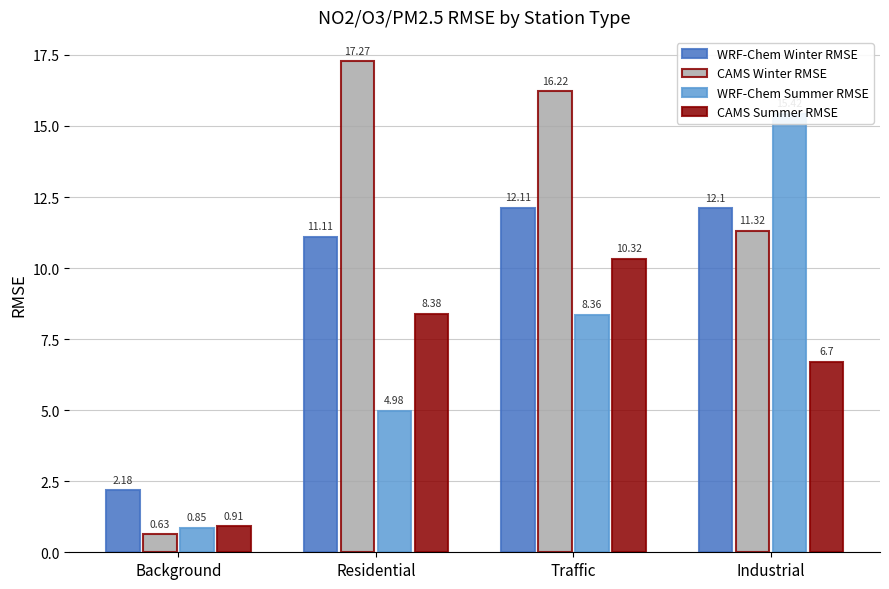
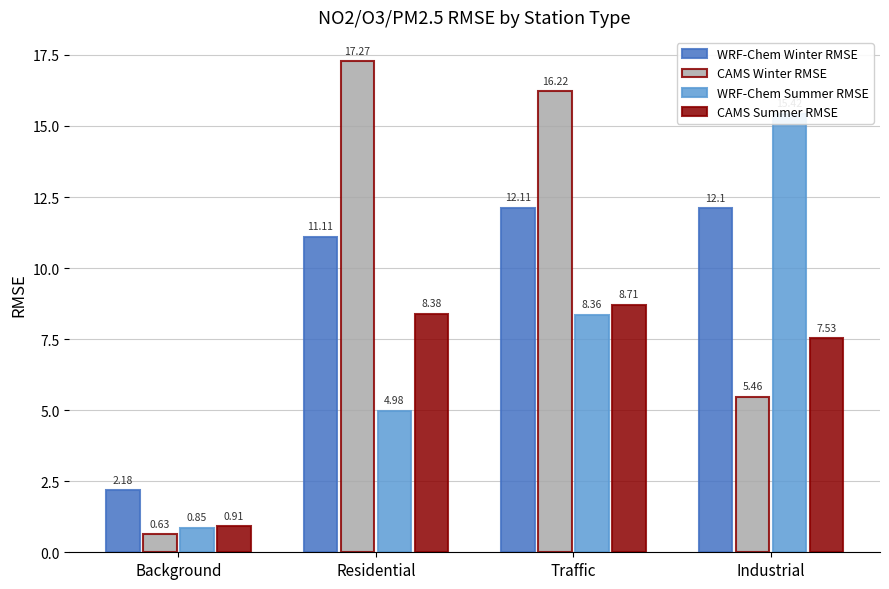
  {
    "CAMS Winter RMSE": {
      "Background": 0.63,
      "Residential": 17.27,
      "Traffic": 16.22,
-     "Industrial": 11.32
+     "Industrial": 5.46
    },
    "CAMS Summer RMSE": {
      "Background": 0.91,
      "Residential": 8.38,
-     "Traffic": 10.32,
-     "Industrial": 6.7
+     "Traffic": 8.71,
+     "Industrial": 7.53
    }
  }
